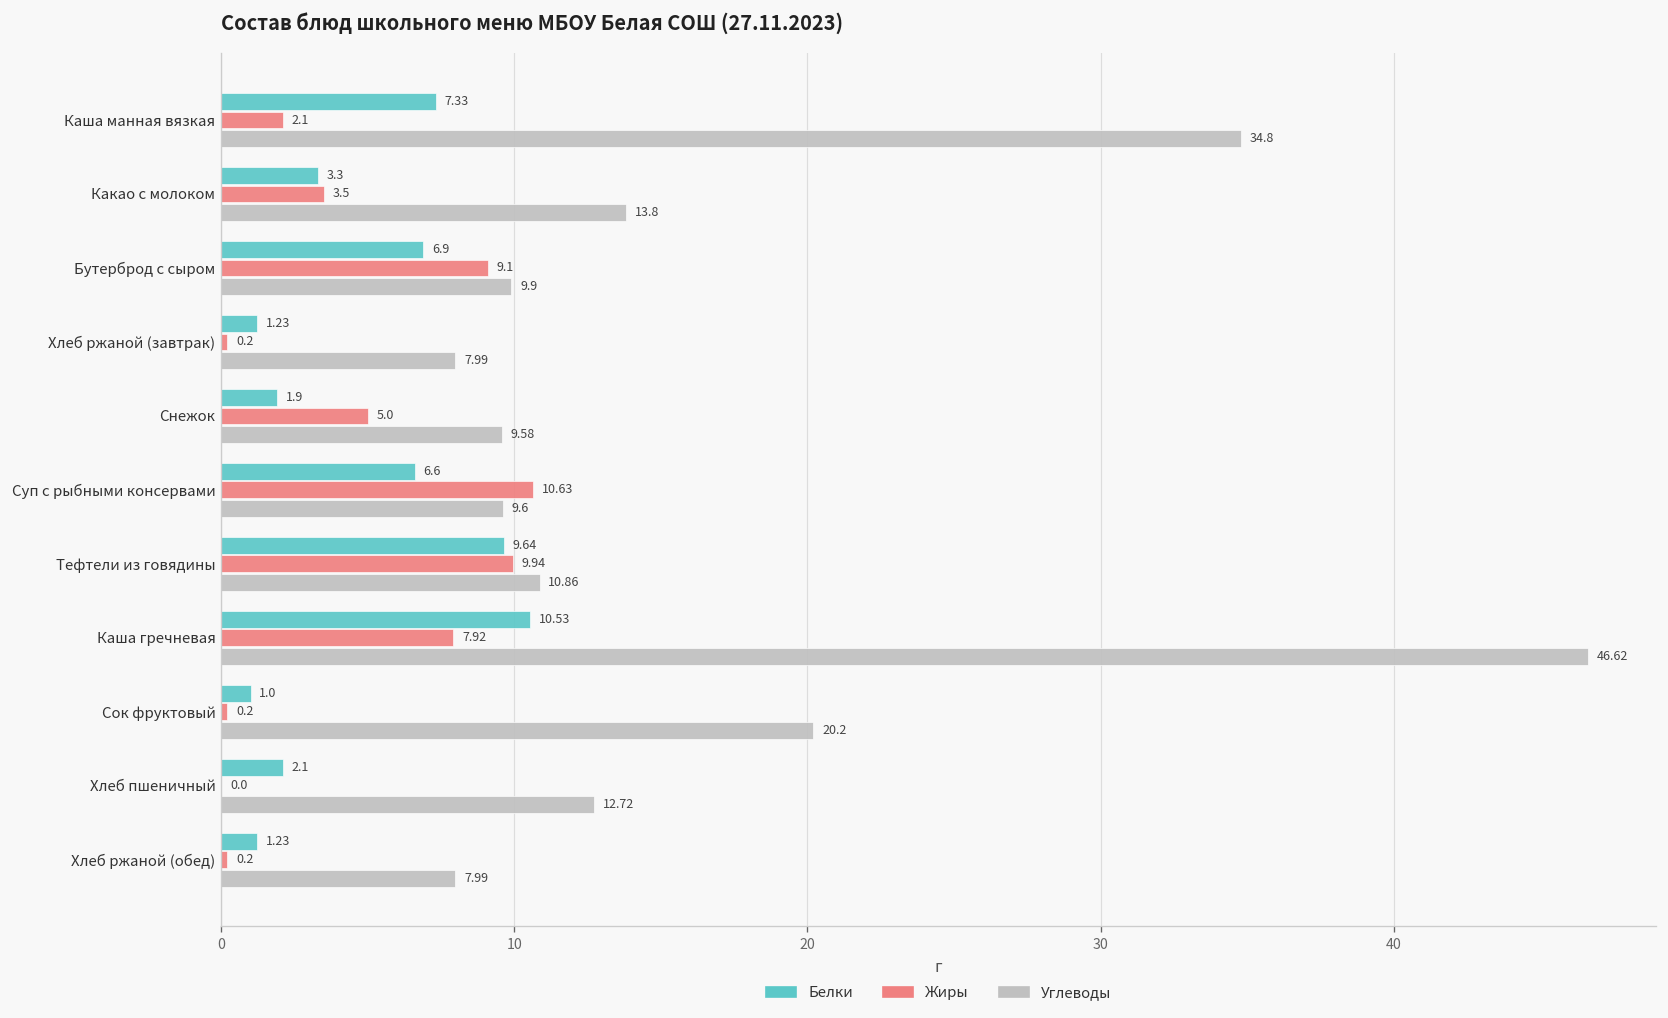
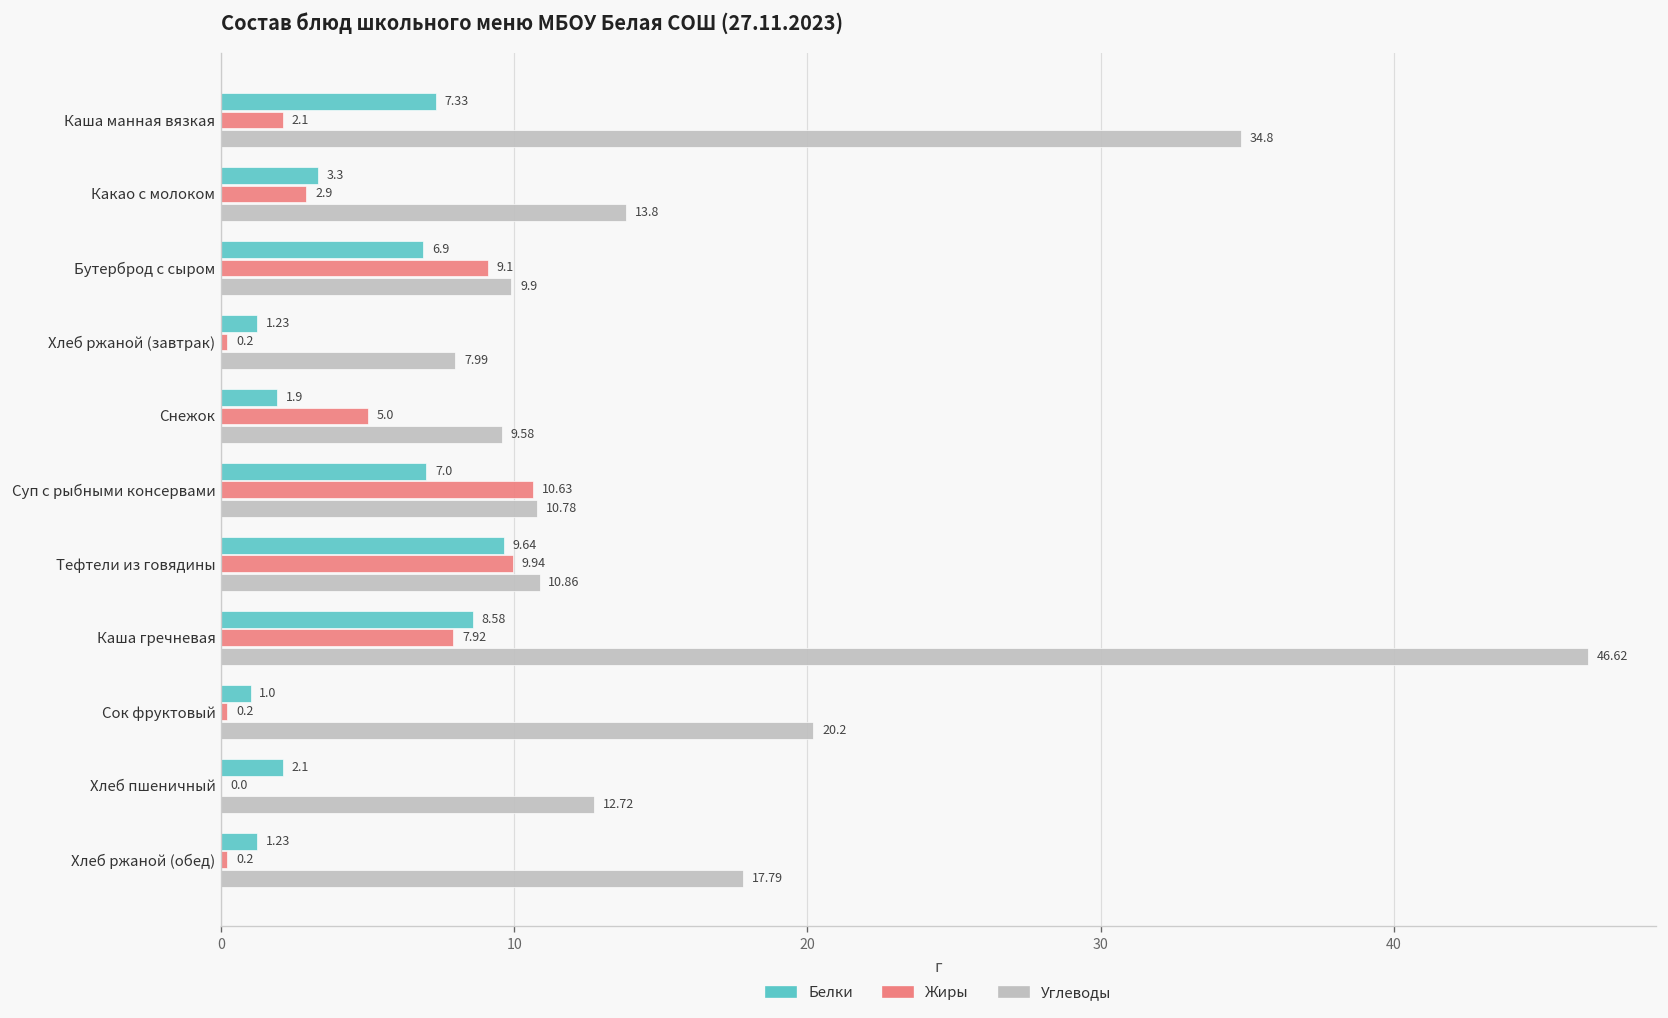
  {
    "Белки": {
      "Каша манная вязкая": 7.33,
      "Какао с молоком": 3.3,
      "Бутерброд с сыром": 6.9,
      "Хлеб ржаной (завтрак)": 1.23,
      "Снежок": 1.9,
-     "Суп с рыбными консервами": 6.6,
+     "Суп с рыбными консервами": 7.0,
      "Тефтели из говядины": 9.64,
-     "Каша гречневая": 10.53,
+     "Каша гречневая": 8.58,
      "Сок фруктовый": 1.0,
      "Хлеб пшеничный": 2.1,
      "Хлеб ржаной (обед)": 1.23
    },
    "Жиры": {
      "Каша манная вязкая": 2.1,
-     "Какао с молоком": 3.5,
+     "Какао с молоком": 2.9,
      "Бутерброд с сыром": 9.1,
      "Хлеб ржаной (завтрак)": 0.2,
      "Снежок": 5.0,
      "Суп с рыбными консервами": 10.63,
      "Тефтели из говядины": 9.94,
      "Каша гречневая": 7.92,
      "Сок фруктовый": 0.2,
      "Хлеб пшеничный": 0.0,
      "Хлеб ржаной (обед)": 0.2
    },
    "Углеводы": {
      "Каша манная вязкая": 34.8,
      "Какао с молоком": 13.8,
      "Бутерброд с сыром": 9.9,
      "Хлеб ржаной (завтрак)": 7.99,
      "Снежок": 9.58,
-     "Суп с рыбными консервами": 9.6,
+     "Суп с рыбными консервами": 10.78,
      "Тефтели из говядины": 10.86,
      "Каша гречневая": 46.62,
      "Сок фруктовый": 20.2,
      "Хлеб пшеничный": 12.72,
-     "Хлеб ржаной (обед)": 7.99
+     "Хлеб ржаной (обед)": 17.79
    }
  }
